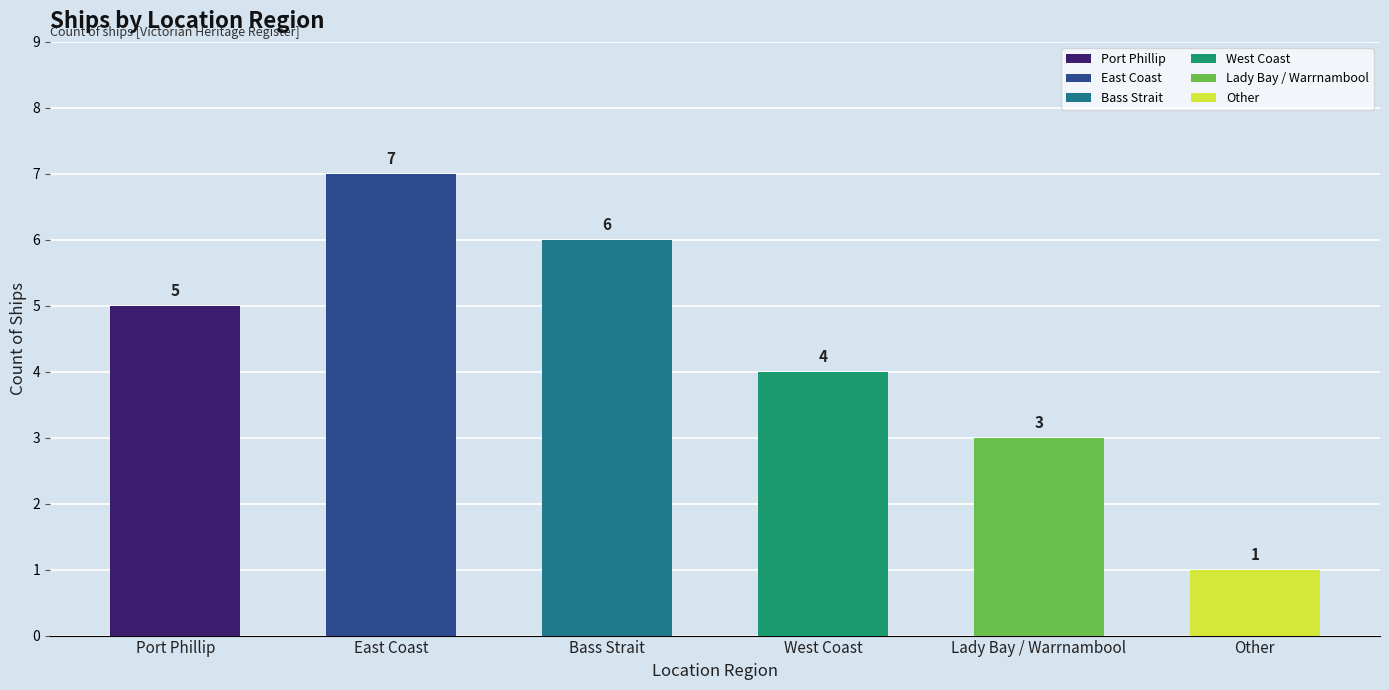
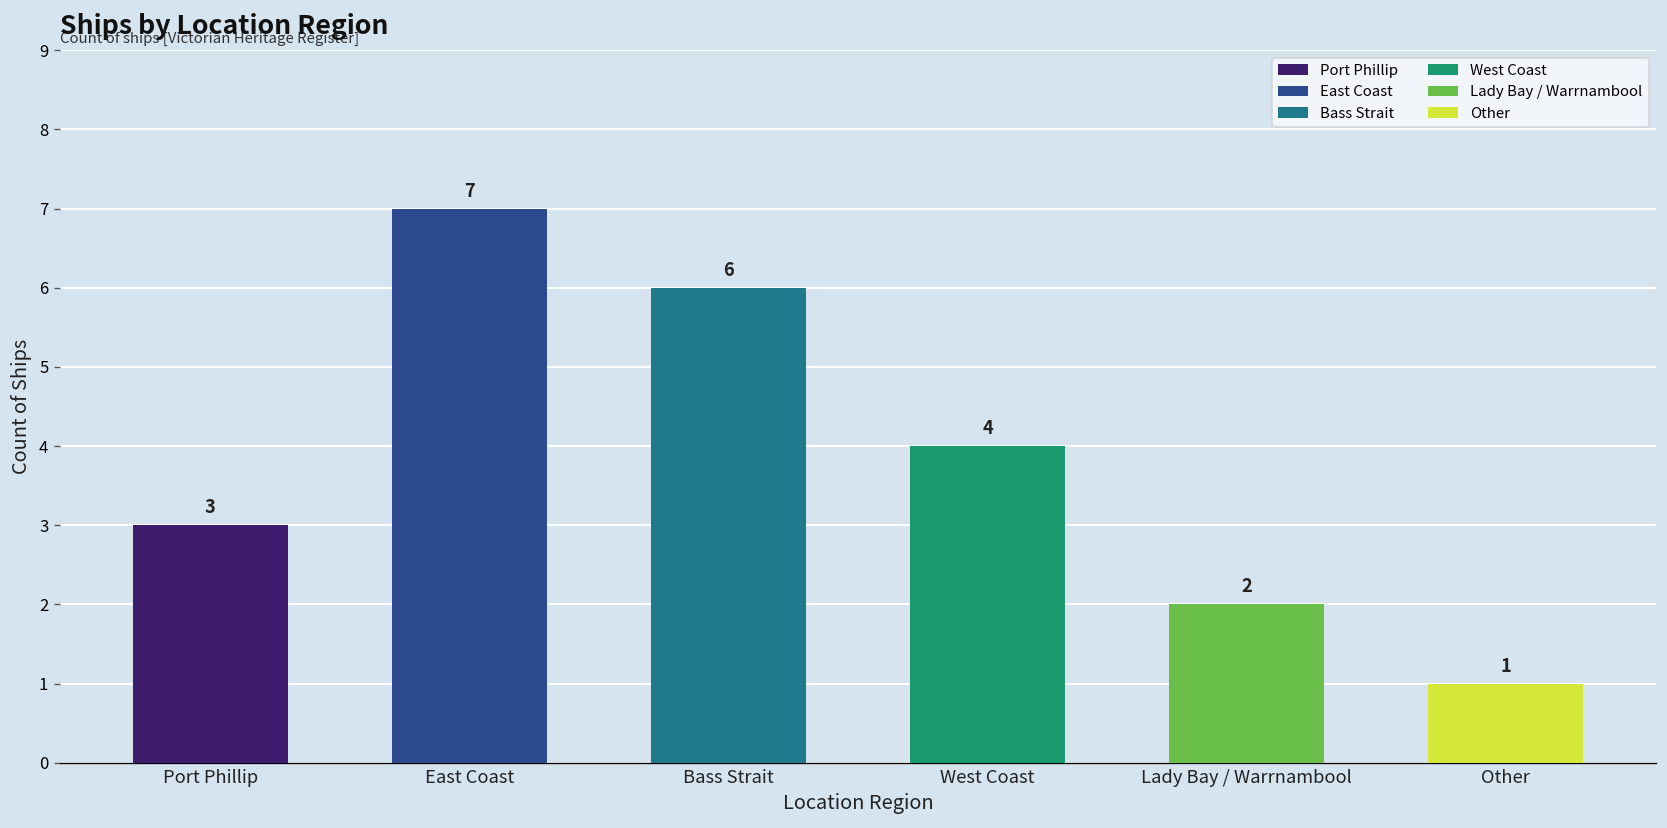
  {
-   "Port Phillip": 5,
+   "Port Phillip": 3,
    "East Coast": 7,
    "Bass Strait": 6,
    "West Coast": 4,
-   "Lady Bay / Warrnambool": 3,
+   "Lady Bay / Warrnambool": 2,
    "Other": 1
  }
